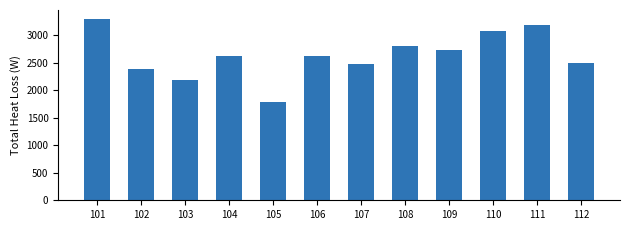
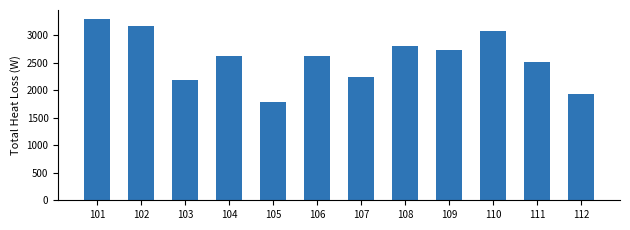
  {
    "101": 3300,
-   "102": 2400,
+   "102": 3200,
    "103": 2200,
    "104": 2600,
    "105": 1800,
    "106": 2600,
-   "107": 2500,
+   "107": 2200,
    "108": 2800,
    "109": 2700,
    "110": 3100,
-   "111": 3200,
-   "112": 2500
+   "111": 2500,
+   "112": 1900
  }
